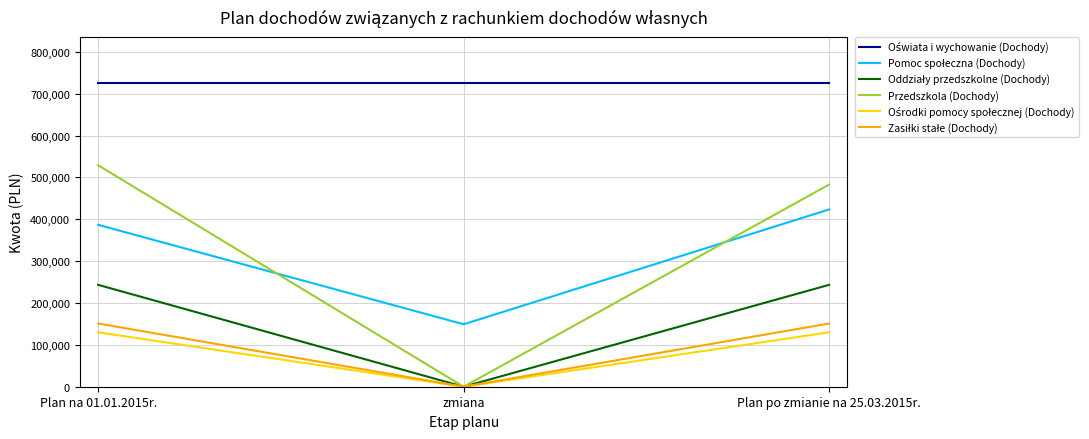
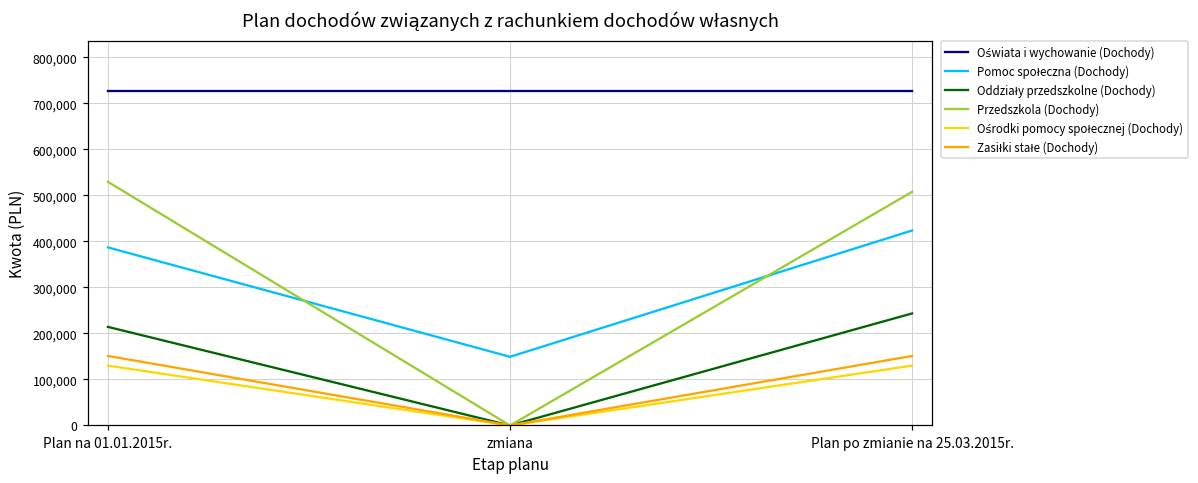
  {
    "Oświata i wychowanie (Dochody)": {
      "Plan na 01.01.2015r.": "730,000",
      "zmiana": "730,000",
      "Plan po zmianie na 25.03.2015r.": "730,000"
    },
    "Pomoc społeczna (Dochody)": {
      "Plan na 01.01.2015r.": "390,000",
      "zmiana": "150,000",
      "Plan po zmianie na 25.03.2015r.": "420,000"
    },
    "Oddziały przedszkolne (Dochody)": {
-     "Plan na 01.01.2015r.": "240,000",
+     "Plan na 01.01.2015r.": "210,000",
      "Plan po zmianie na 25.03.2015r.": "240,000"
    },
    "Przedszkola (Dochody)": {
      "Plan na 01.01.2015r.": "530,000",
-     "Plan po zmianie na 25.03.2015r.": "480,000"
+     "Plan po zmianie na 25.03.2015r.": "510,000"
    }
  }
